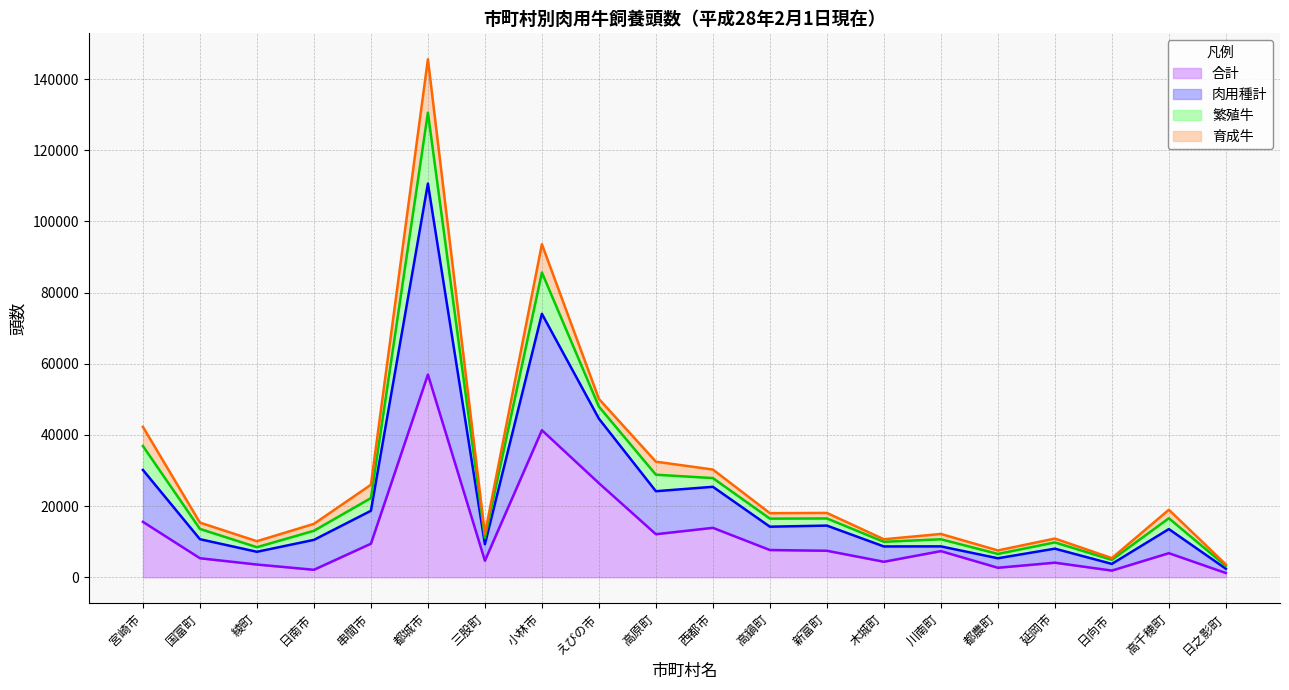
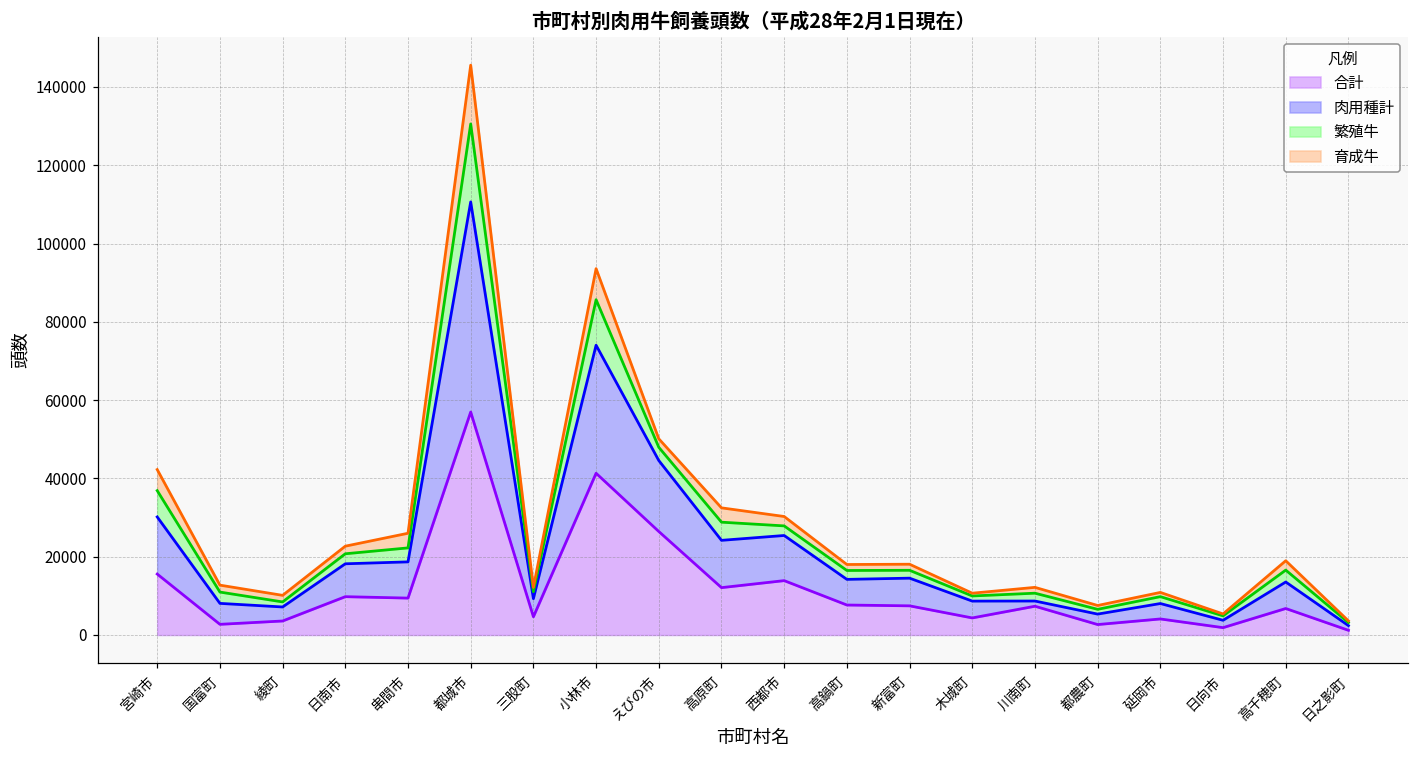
  {
    "合計": {
      "宮崎市": 16000,
-     "国富町": 5000,
+     "国富町": 3000,
      "綾町": 4000,
-     "日南市": 2000,
+     "日南市": 10000,
      "串間市": 9000,
      "都城市": 57000,
      "三股町": 5000,
      "小林市": 41000,
      "えびの市": 26000,
      "高原町": 12000,
      "西都市": 14000,
      "高鍋町": 8000,
      "新富町": 7000,
      "木城町": 4000,
      "川南町": 7000,
      "都農町": 3000,
      "延岡市": 4000,
      "日向市": 2000,
      "高千穂町": 7000,
      "日之影町": 1000
    },
    "肉用種計": {
      "宮崎市": 15000,
      "国富町": 5000,
      "綾町": 4000,
      "日南市": 8000,
      "串間市": 9000,
      "都城市": 54000,
      "三股町": 5000,
      "小林市": 33000,
      "えびの市": 18000,
      "高原町": 12000,
      "西都市": 12000,
      "高鍋町": 7000,
      "新富町": 7000,
      "木城町": 4000,
      "川南町": 1000,
      "都農町": 3000,
      "延岡市": 4000,
      "日向市": 2000,
      "高千穂町": 7000,
      "日之影町": 1000
    },
    "繁殖牛": {
      "宮崎市": 7000,
      "国富町": 3000,
      "綾町": 1000,
      "日南市": 3000,
      "串間市": 4000,
      "都城市": 20000,
      "三股町": 2000,
      "小林市": 12000,
      "えびの市": 3000,
      "高原町": 5000,
      "西都市": 2000,
      "高鍋町": 2000,
      "新富町": 2000,
      "川南町": 2000,
      "都農町": 1000,
      "延岡市": 2000,
      "高千穂町": 3000
    },
    "育成牛": {
      "宮崎市": 5000,
      "国富町": 2000,
      "綾町": 2000,
      "日南市": 2000,
      "串間市": 4000,
      "都城市": 15000,
      "三股町": 1000,
      "小林市": 8000,
      "えびの市": 2000,
      "高原町": 4000,
      "西都市": 2000,
      "高鍋町": 2000,
      "新富町": 2000,
      "川南町": 1000,
      "都農町": 1000,
      "延岡市": 1000,
      "高千穂町": 2000
    }
  }
